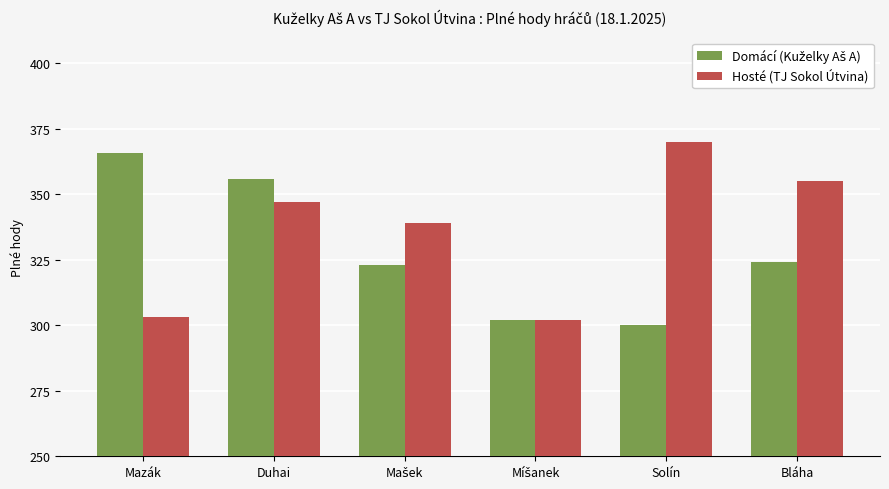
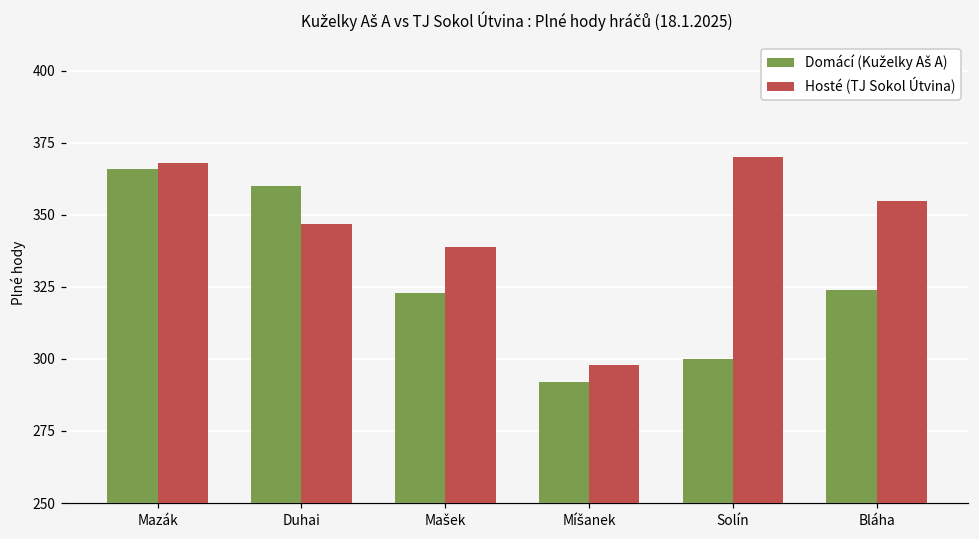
  {
    "Domácí (Kuželky Aš A)": {
      "Mazák": 366,
-     "Duhai": 356,
+     "Duhai": 360,
      "Mašek": 323,
-     "Míšanek": 302,
+     "Míšanek": 292,
      "Solín": 300,
      "Bláha": 324
    },
    "Hosté (TJ Sokol Útvina)": {
-     "Mazák": 303,
+     "Mazák": 368,
      "Duhai": 347,
      "Mašek": 339,
-     "Míšanek": 302,
+     "Míšanek": 298,
      "Solín": 370,
      "Bláha": 355
    }
  }
